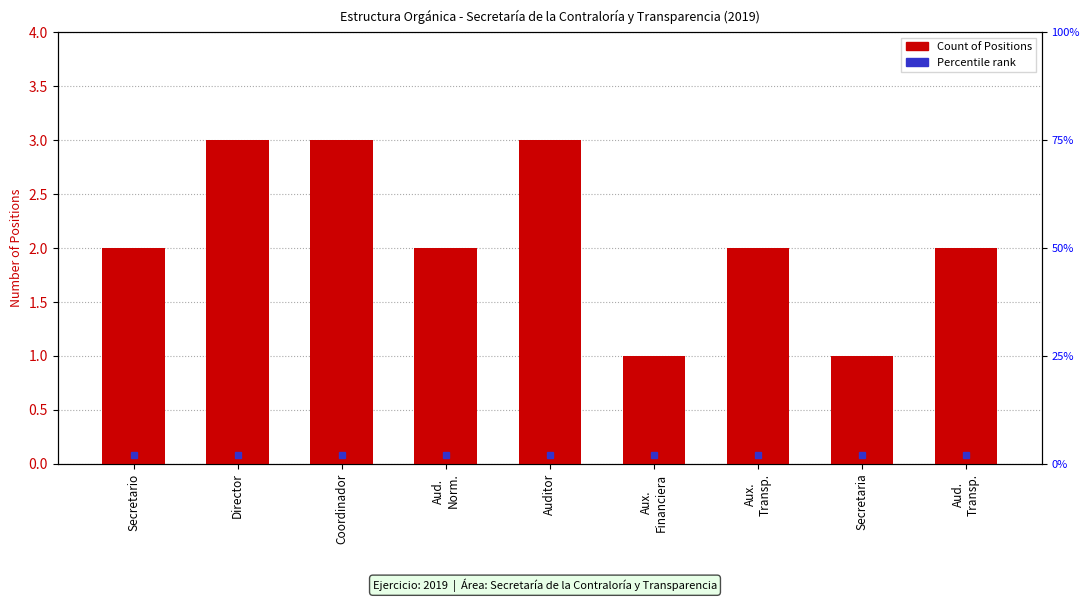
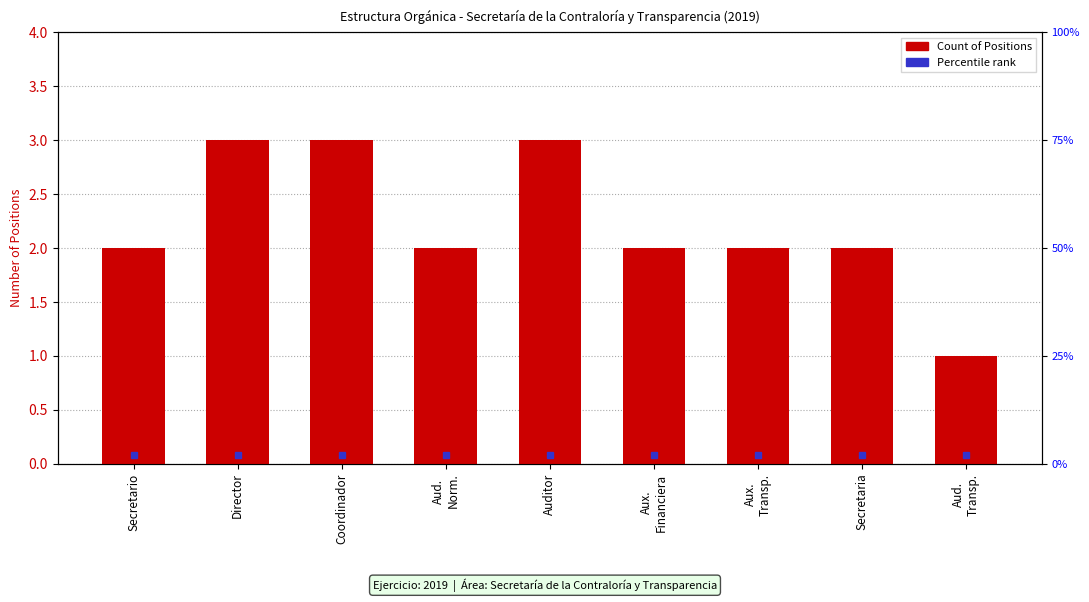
  {
    "Count of Positions": {
      "Secretario": 2,
      "Director": 3,
      "Coordinador": 3,
      "Aud. Norm.": 2,
      "Auditor": 3,
-     "Aux. Financiera": 1,
+     "Aux. Financiera": 2,
      "Aux. Transp.": 2,
-     "Secretaria": 1,
-     "Aud. Transp.": 2
+     "Secretaria": 2,
+     "Aud. Transp.": 1
    }
  }
